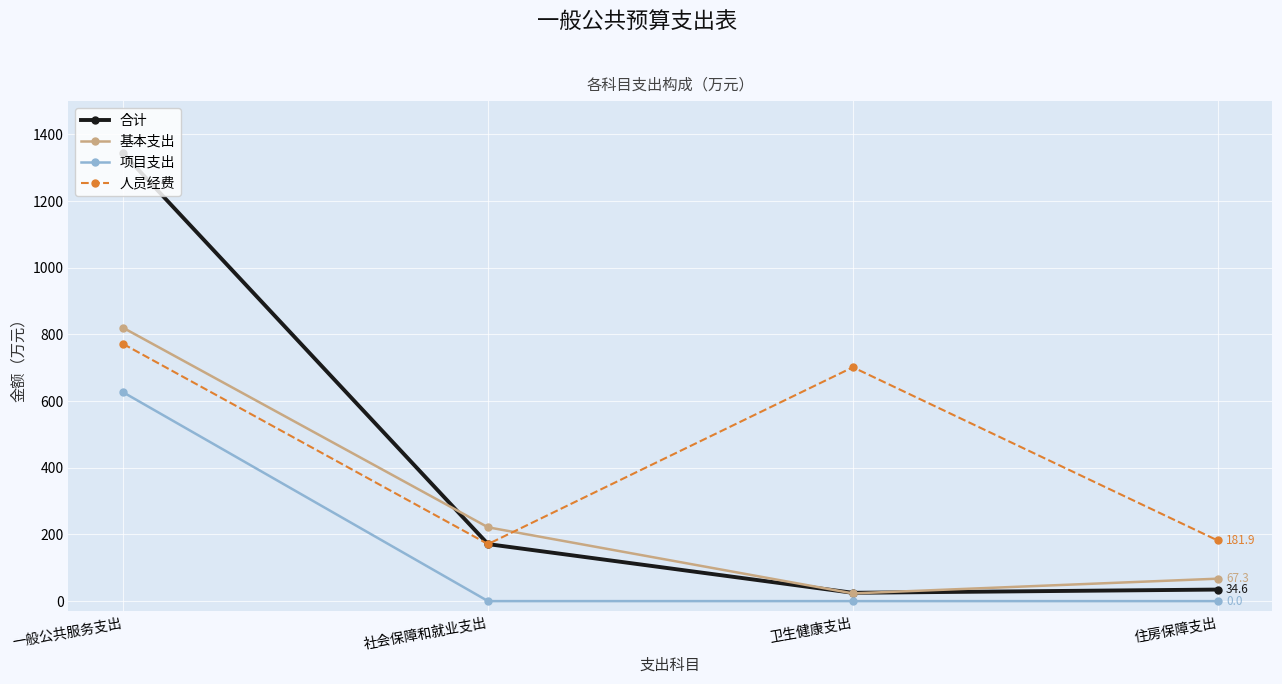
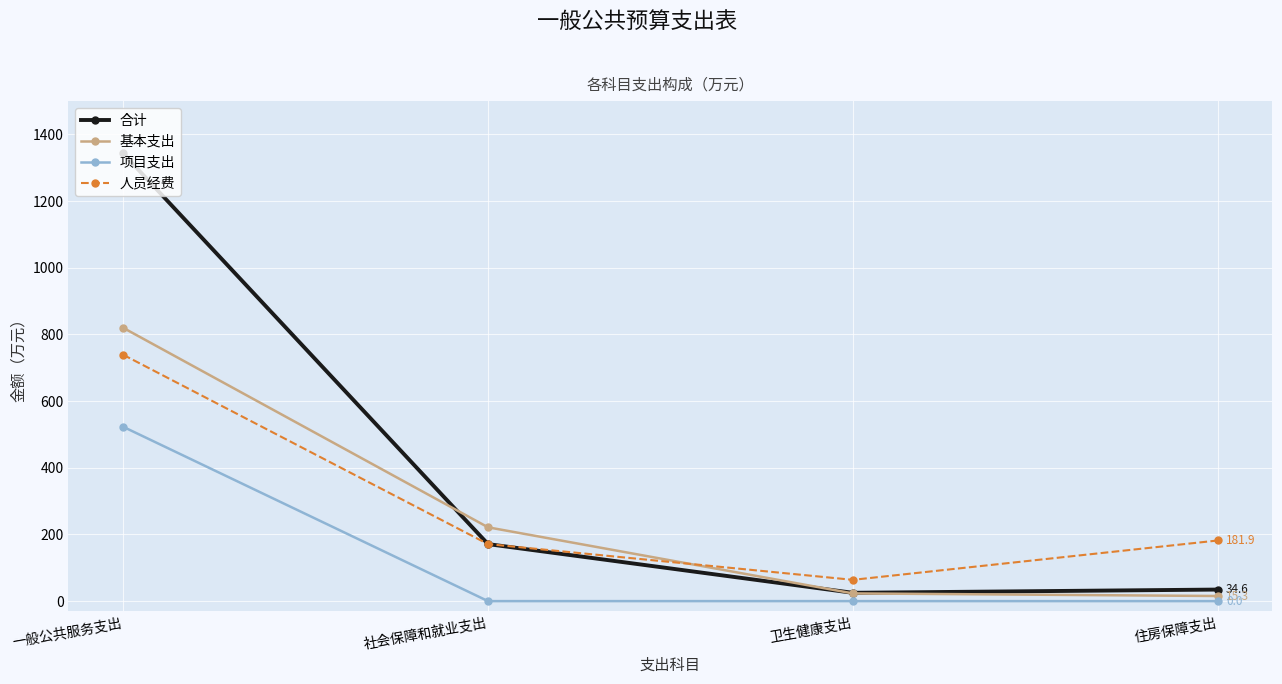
  {
    "基本支出": {
-     "住房保障支出": 67.3
+     "住房保障支出": 15.3
    },
    "项目支出": {
-     "一般公共服务支出": 630,
+     "一般公共服务支出": 520,
      "社会保障和就业支出": 0,
      "卫生健康支出": 0
    },
    "人员经费": {
-     "一般公共服务支出": 770,
-     "卫生健康支出": 700
+     "一般公共服务支出": 740,
+     "卫生健康支出": 60
    }
  }
